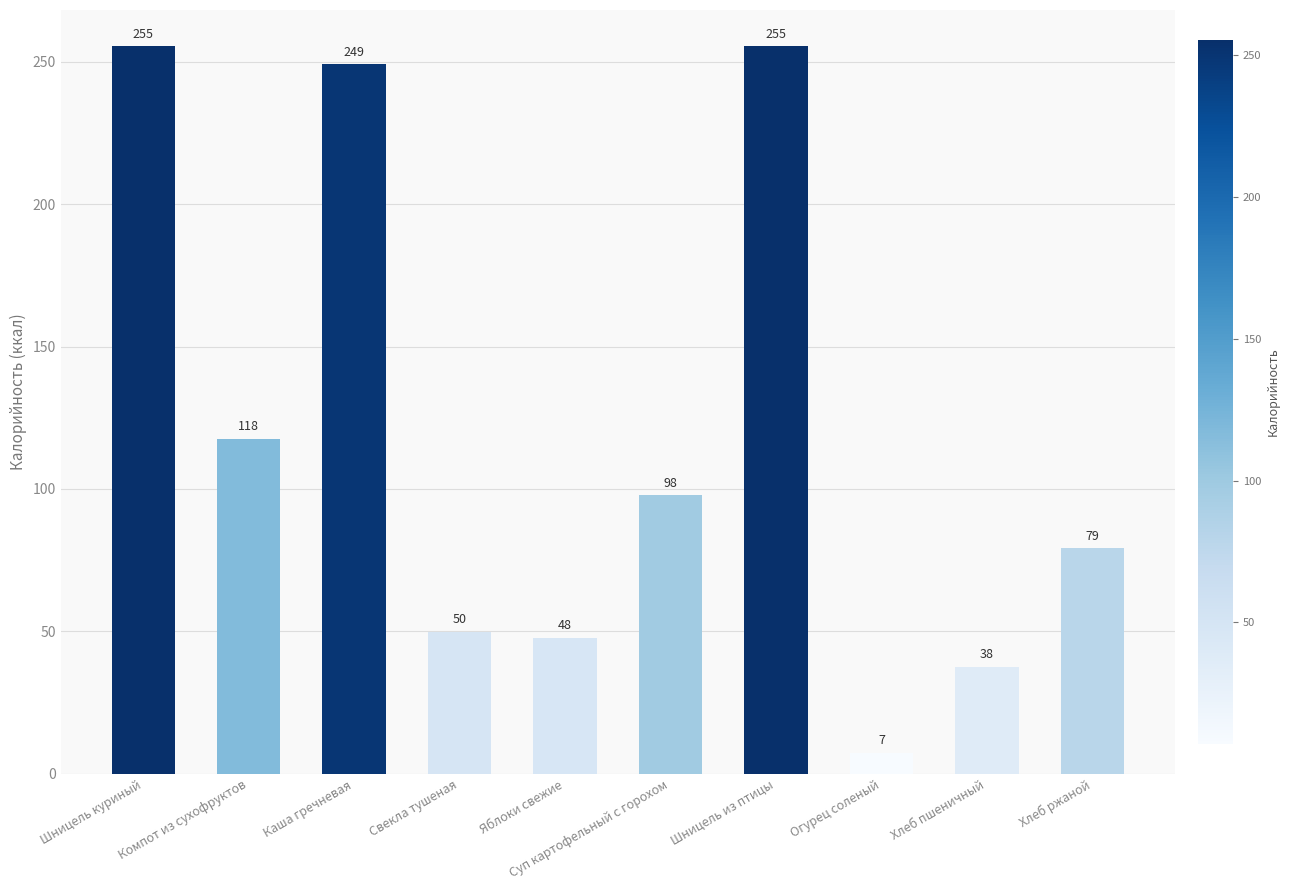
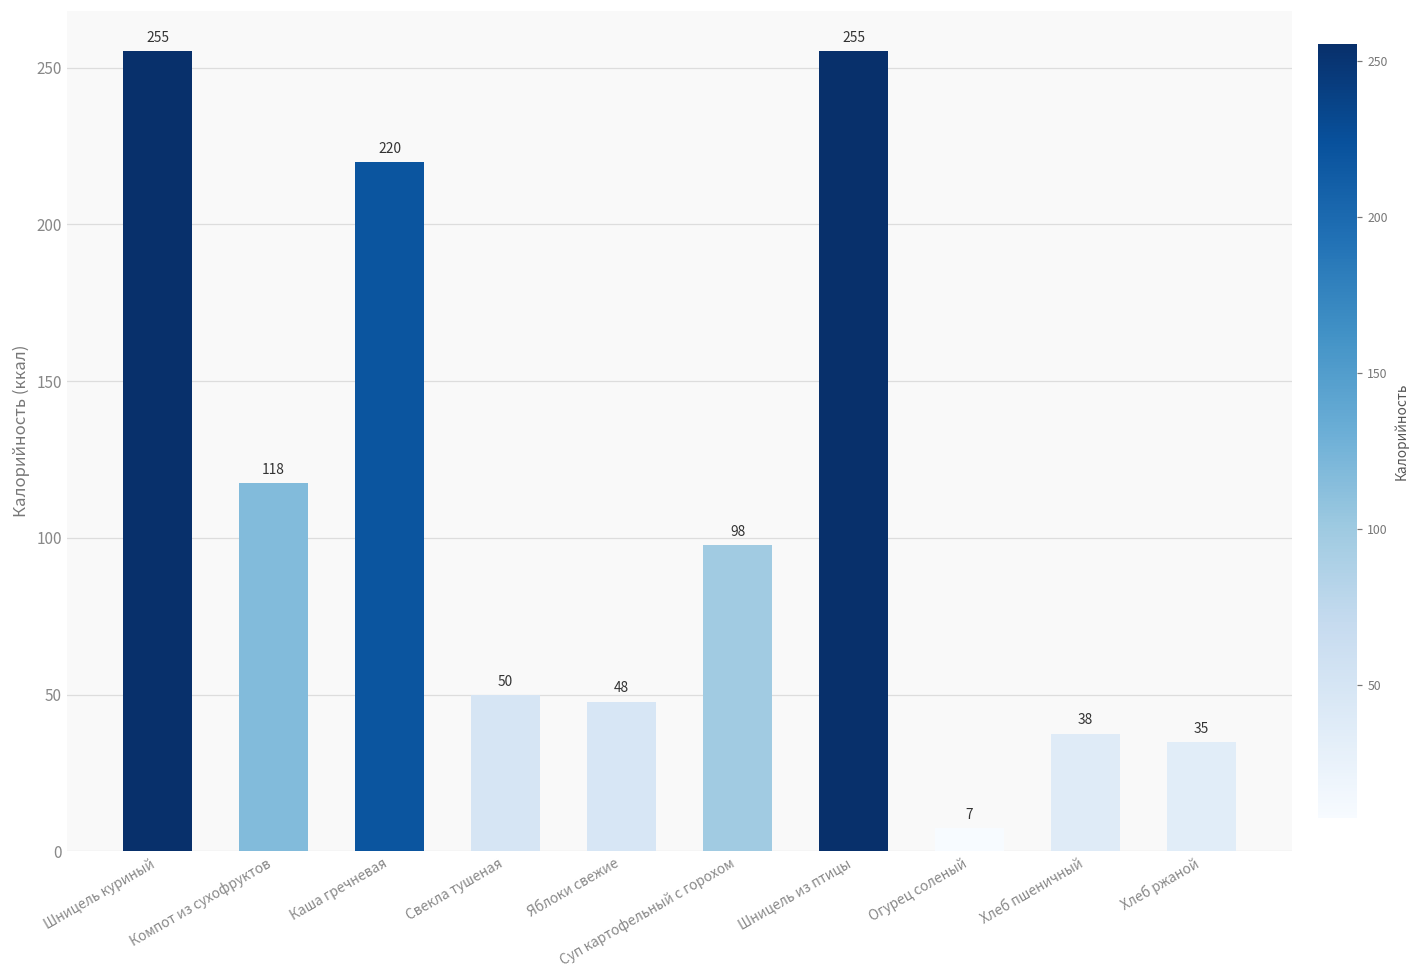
  {
    "Шницель куриный": 255,
    "Компот из сухофруктов": 118,
-   "Каша гречневая": 249,
+   "Каша гречневая": 220,
    "Свекла тушеная": 50,
    "Яблоки свежие": 48,
    "Суп картофельный с горохом": 98,
    "Шницель из птицы": 255,
    "Огурец соленый": 7,
    "Хлеб пшеничный": 38,
-   "Хлеб ржаной": 79
+   "Хлеб ржаной": 35
  }
